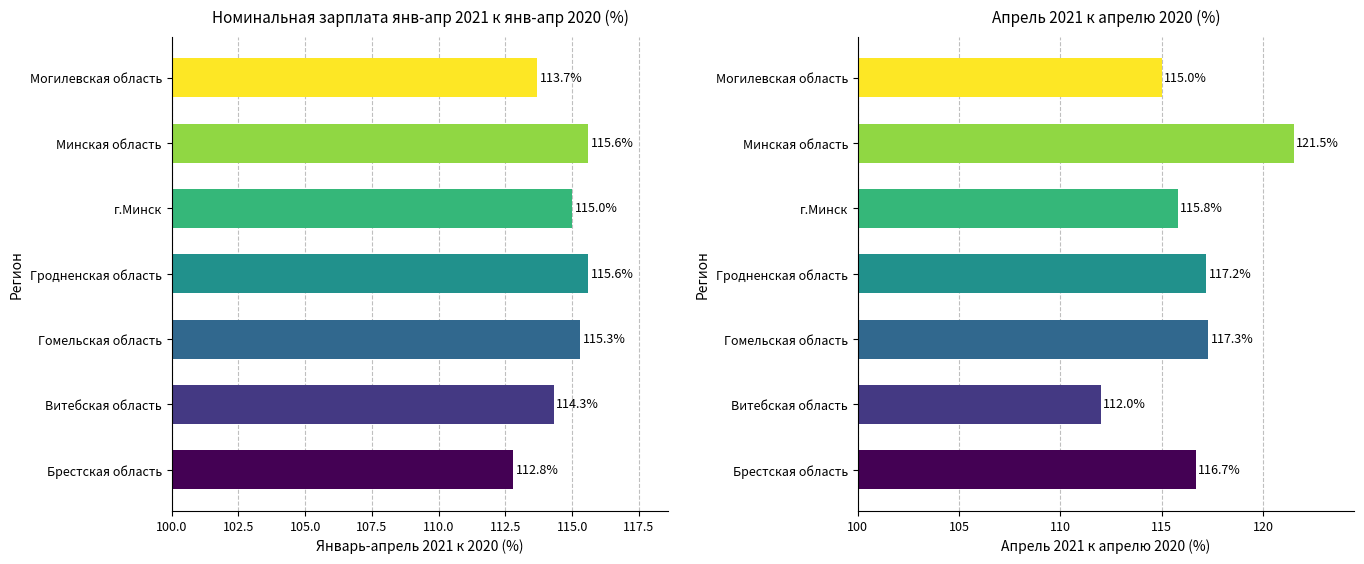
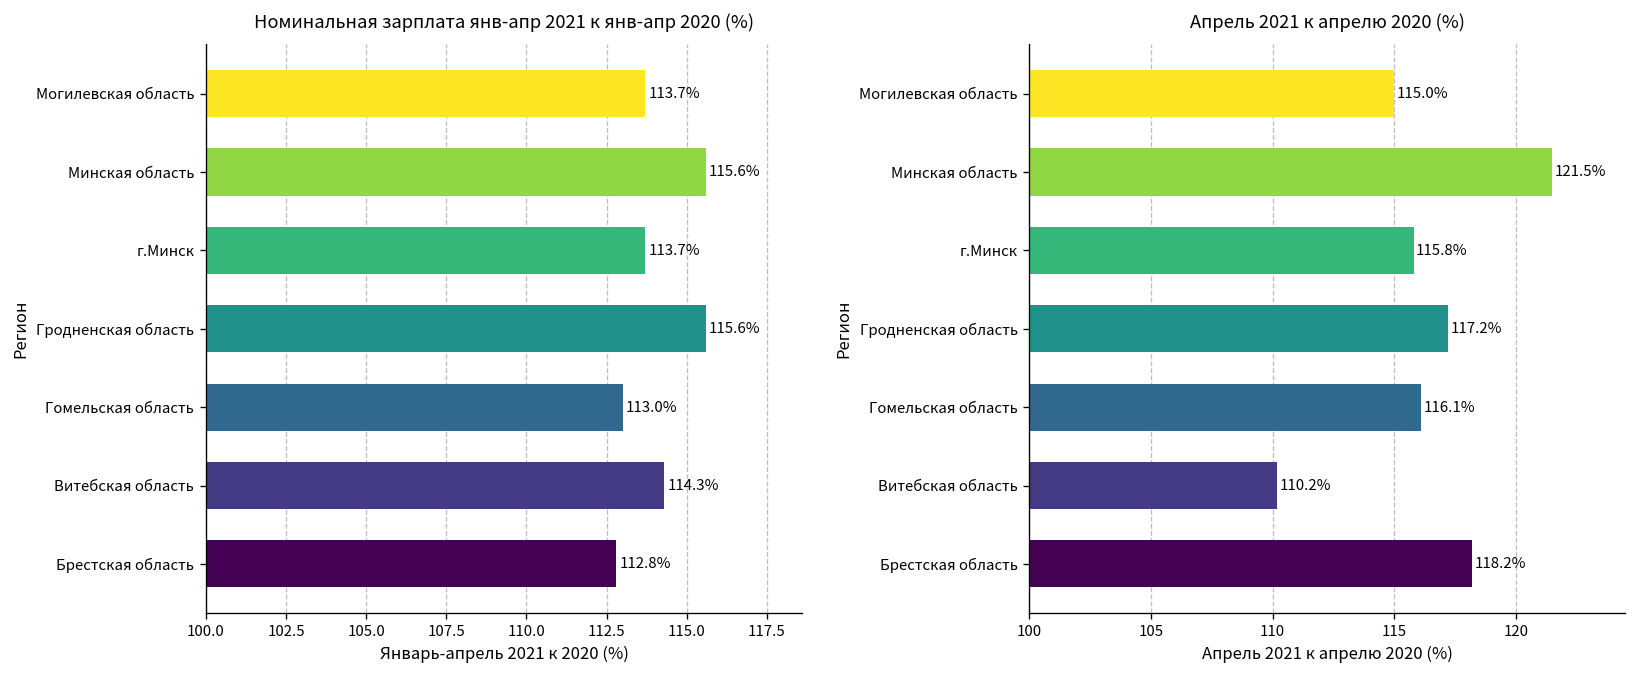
  {
    "Номинальная зарплата янв-апр 2021 к янв-апр 2020 (%)": {
      "Могилевская область": "113.7%",
      "Минская область": "115.6%",
-     "г.Минск": "115.0%",
+     "г.Минск": "113.7%",
      "Гродненская область": "115.6%",
-     "Гомельская область": "115.3%",
+     "Гомельская область": "113.0%",
      "Витебская область": "114.3%",
      "Брестская область": "112.8%"
    },
    "Апрель 2021 к апрелю 2020 (%)": {
      "Могилевская область": "115.0%",
      "Минская область": "121.5%",
      "г.Минск": "115.8%",
      "Гродненская область": "117.2%",
-     "Гомельская область": "117.3%",
-     "Витебская область": "112.0%",
-     "Брестская область": "116.7%"
+     "Гомельская область": "116.1%",
+     "Витебская область": "110.2%",
+     "Брестская область": "118.2%"
    }
  }
